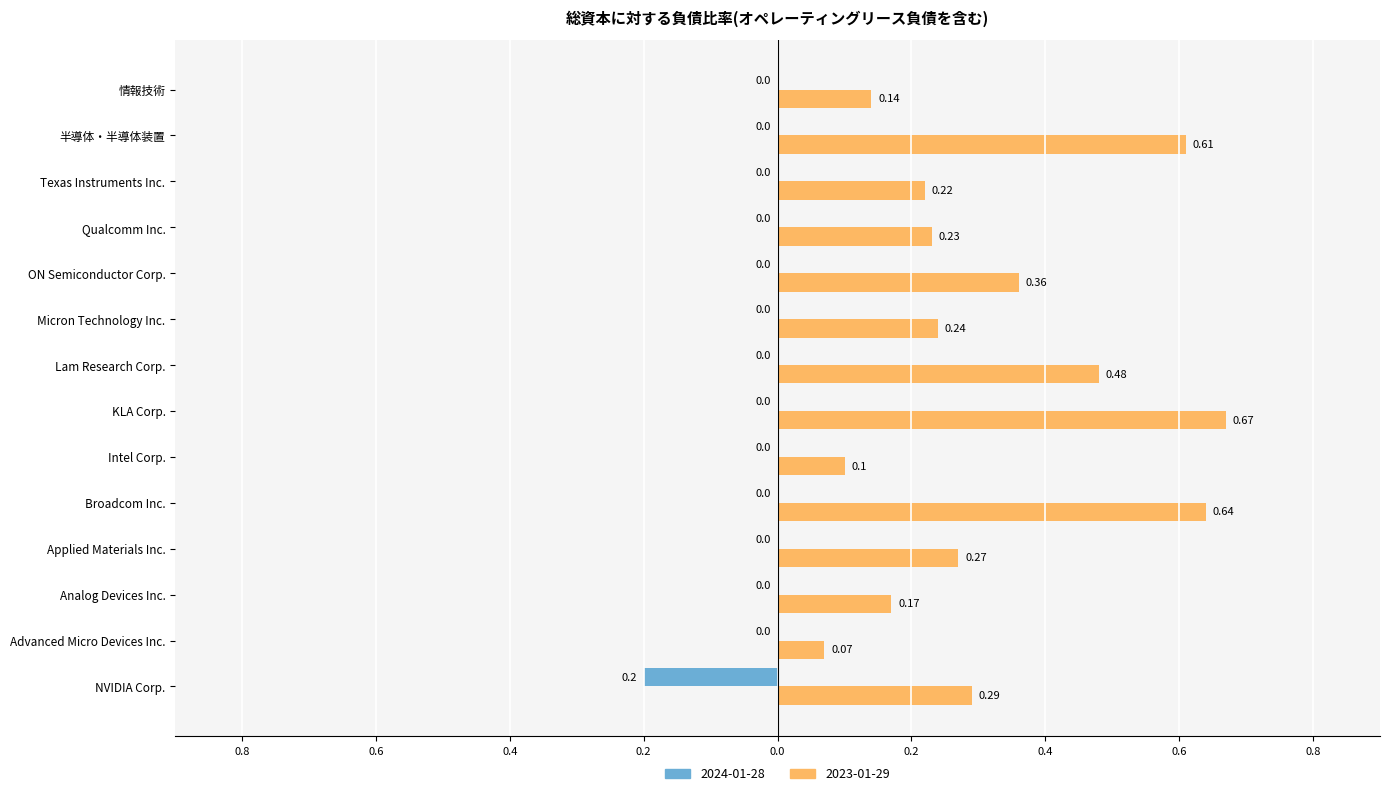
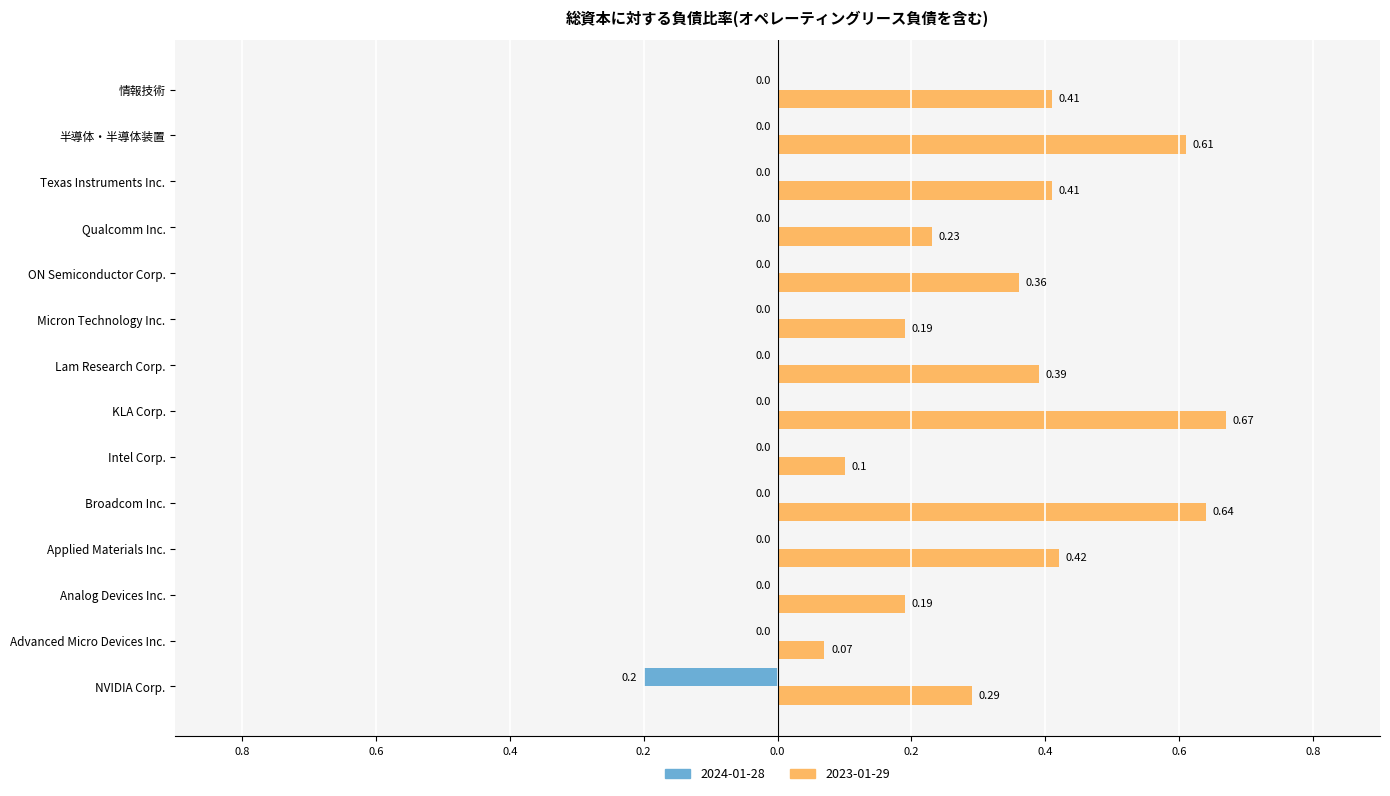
  {
    "2024-01-28": {
      "情報技術": 0.0,
      "半導体・半導体装置": 0.0,
      "Texas Instruments Inc.": 0.0,
      "Qualcomm Inc.": 0.0,
      "ON Semiconductor Corp.": 0.0,
      "Micron Technology Inc.": 0.0,
      "Lam Research Corp.": 0.0,
      "KLA Corp.": 0.0,
      "Intel Corp.": 0.0,
      "Broadcom Inc.": 0.0,
      "Applied Materials Inc.": 0.0,
      "Analog Devices Inc.": 0.0,
      "Advanced Micro Devices Inc.": 0.0
    },
    "2023-01-29": {
-     "情報技術": 0.14,
+     "情報技術": 0.41,
      "半導体・半導体装置": 0.61,
-     "Texas Instruments Inc.": 0.22,
+     "Texas Instruments Inc.": 0.41,
      "Qualcomm Inc.": 0.23,
      "ON Semiconductor Corp.": 0.36,
-     "Micron Technology Inc.": 0.24,
-     "Lam Research Corp.": 0.48,
+     "Micron Technology Inc.": 0.19,
+     "Lam Research Corp.": 0.39,
      "KLA Corp.": 0.67,
      "Intel Corp.": 0.1,
      "Broadcom Inc.": 0.64,
-     "Applied Materials Inc.": 0.27,
-     "Analog Devices Inc.": 0.17,
+     "Applied Materials Inc.": 0.42,
+     "Analog Devices Inc.": 0.19,
      "Advanced Micro Devices Inc.": 0.07,
      "NVIDIA Corp.": 0.29
    }
  }
